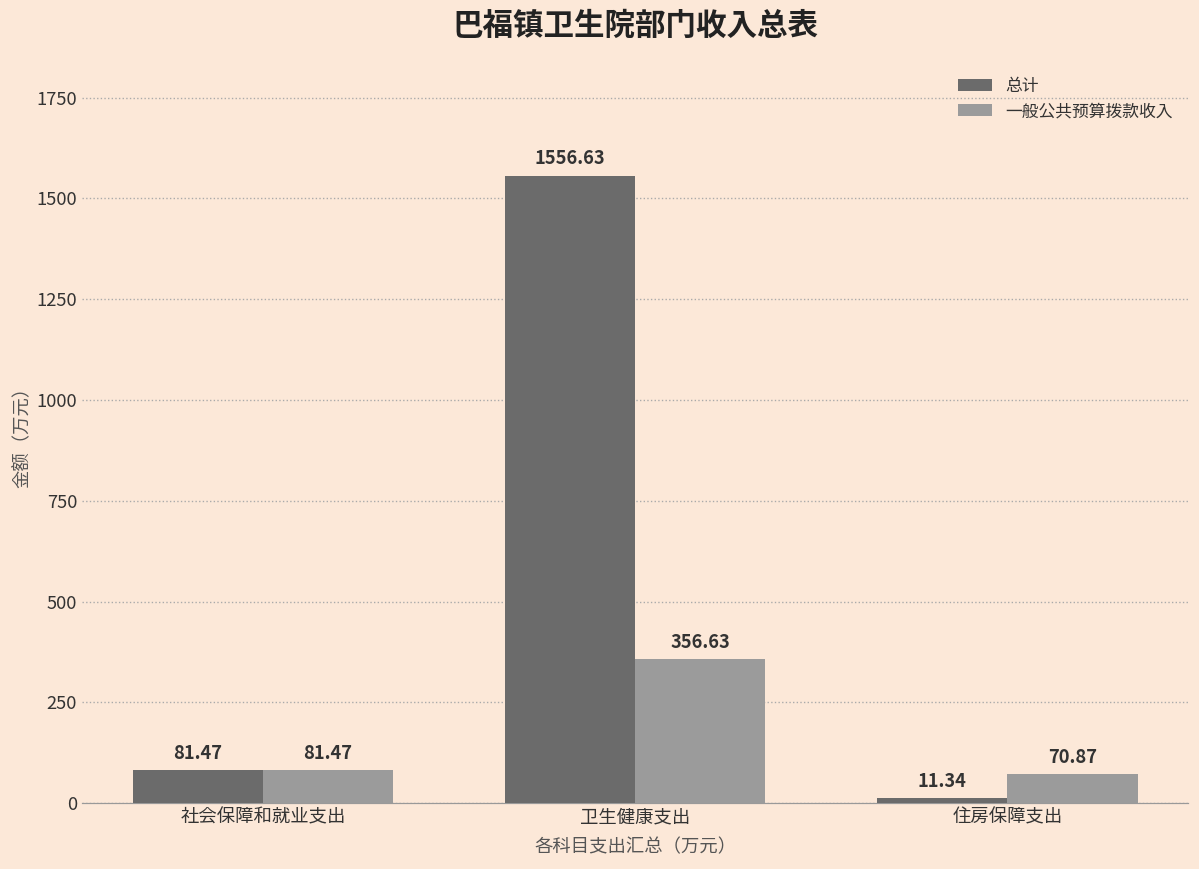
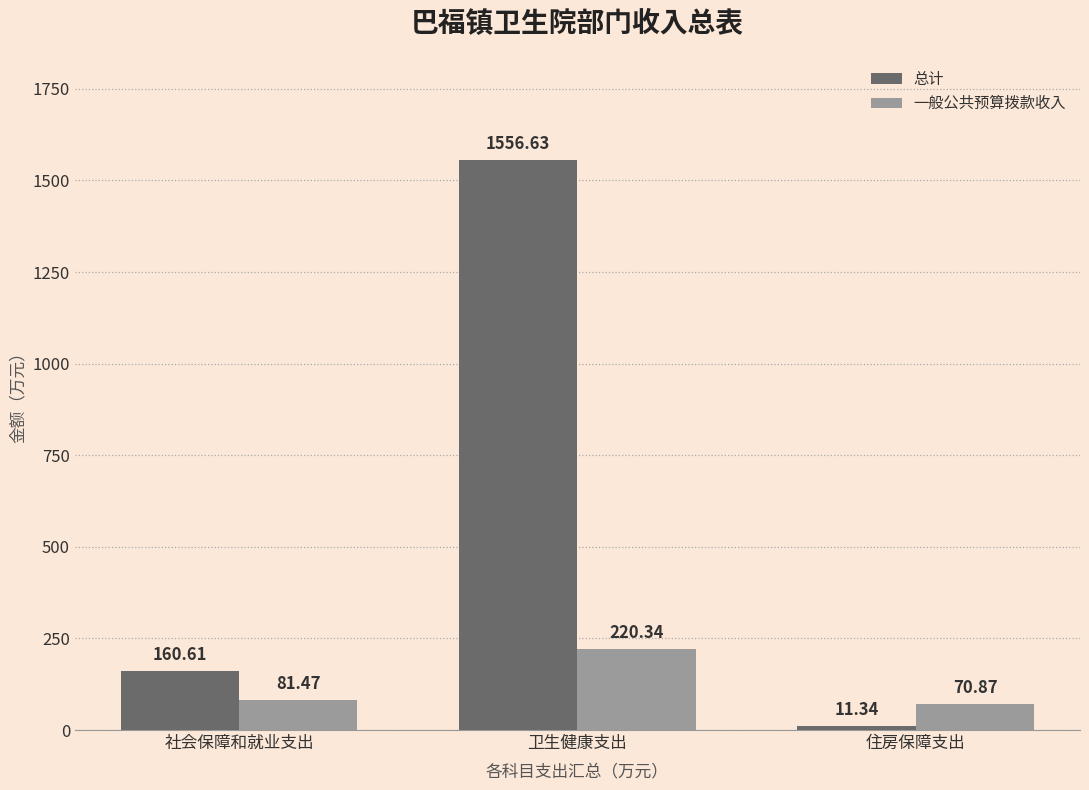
  {
    "总计": {
-     "社会保障和就业支出": 81.47,
+     "社会保障和就业支出": 160.61,
      "卫生健康支出": 1556.63,
      "住房保障支出": 11.34
    },
    "一般公共预算拨款收入": {
      "社会保障和就业支出": 81.47,
-     "卫生健康支出": 356.63,
+     "卫生健康支出": 220.34,
      "住房保障支出": 70.87
    }
  }
